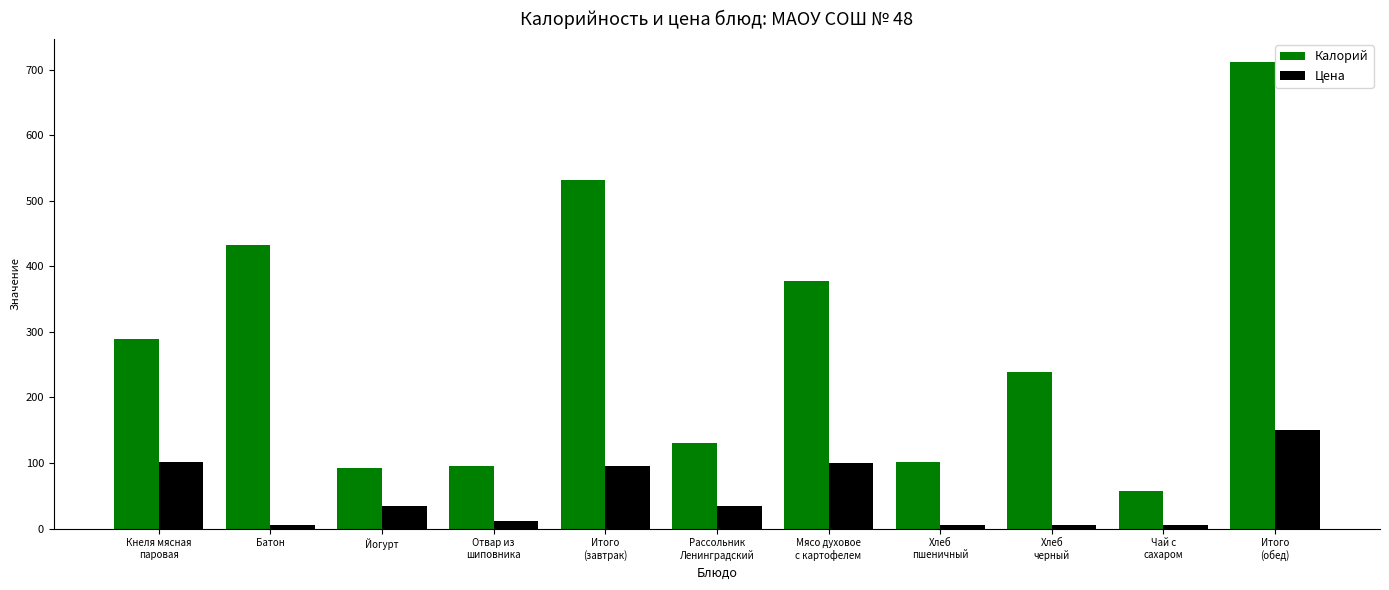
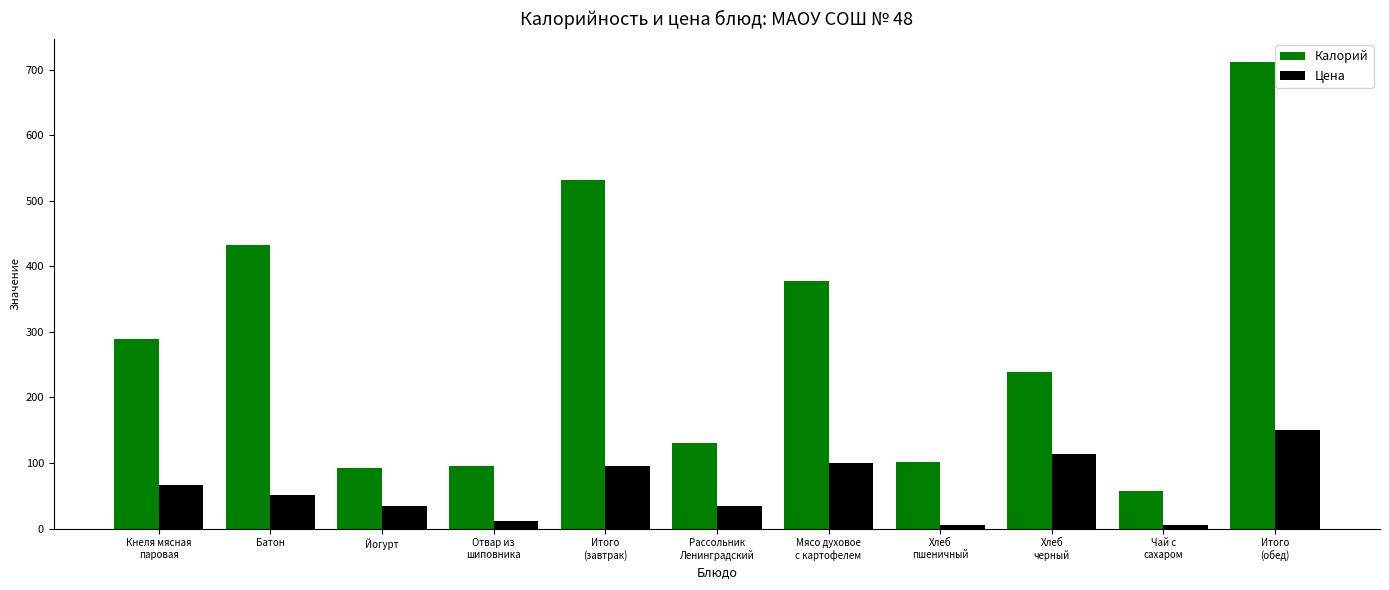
  {
    "Калорий": {
      "Кнеля мясная паровая": 290,
      "Батон": 430,
      "Йогурт": 90,
      "Отвар из шиповника": 100,
      "Итого (завтрак)": 530,
      "Рассольник Ленинградский": 130,
      "Мясо духовое с картофелем": 380,
      "Хлеб пшеничный": 100,
      "Хлеб черный": 240,
      "Чай с сахаром": 60,
      "Итого (обед)": 710
    },
    "Цена": {
-     "Кнеля мясная паровая": 100,
-     "Батон": 10,
+     "Кнеля мясная паровая": 70,
+     "Батон": 50,
      "Йогурт": 30,
      "Отвар из шиповника": 10,
      "Итого (завтрак)": 100,
      "Рассольник Ленинградский": 40,
      "Мясо духовое с картофелем": 100,
      "Хлеб пшеничный": 10,
-     "Хлеб черный": 10,
+     "Хлеб черный": 110,
      "Чай с сахаром": 10,
      "Итого (обед)": 150
    }
  }
